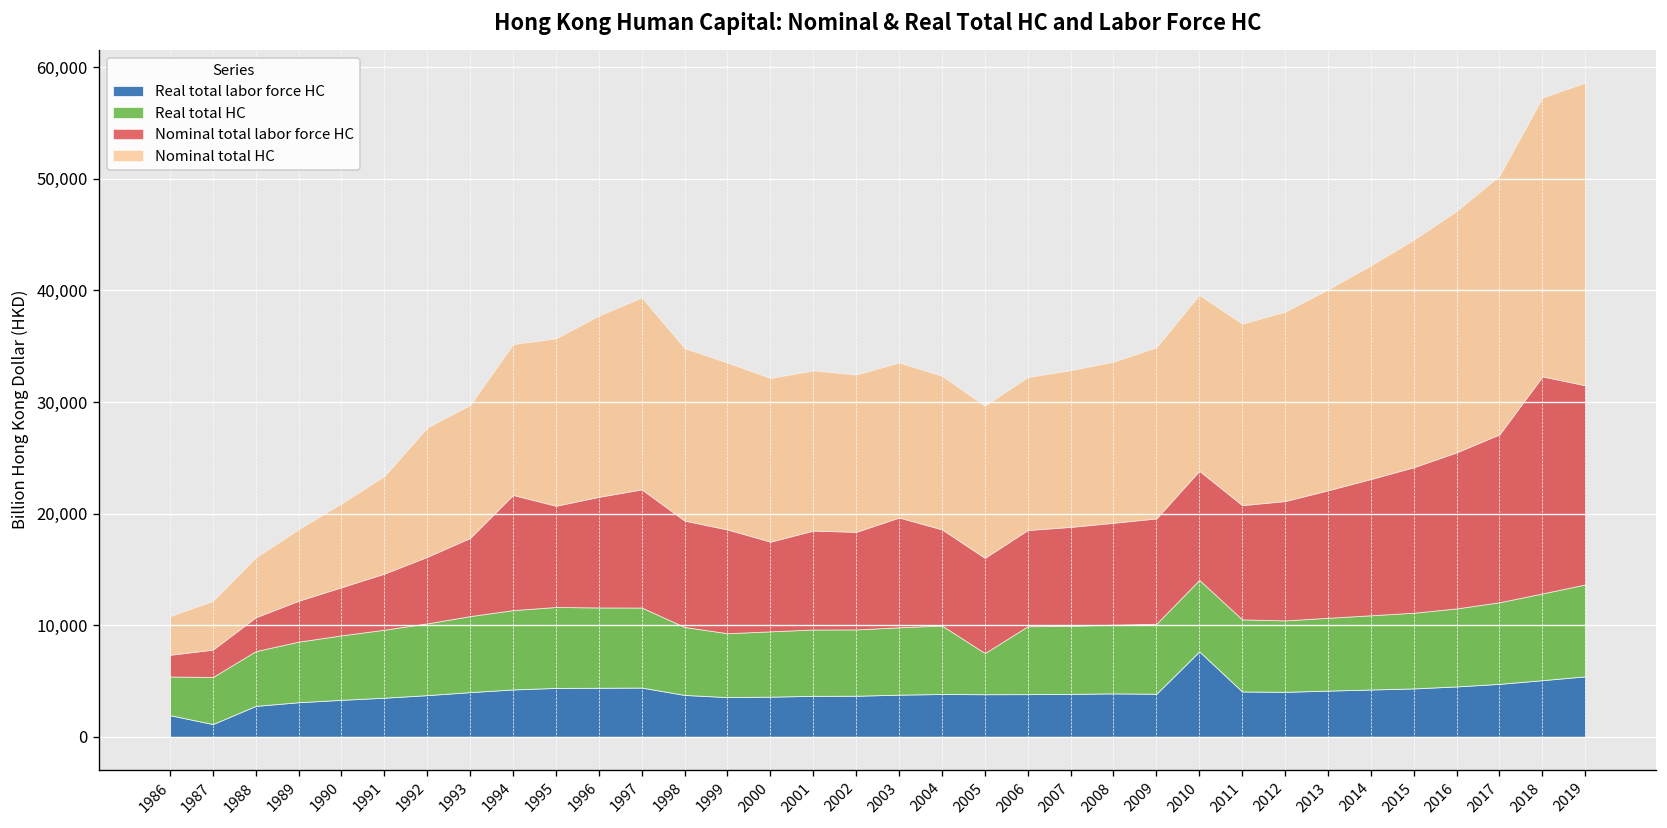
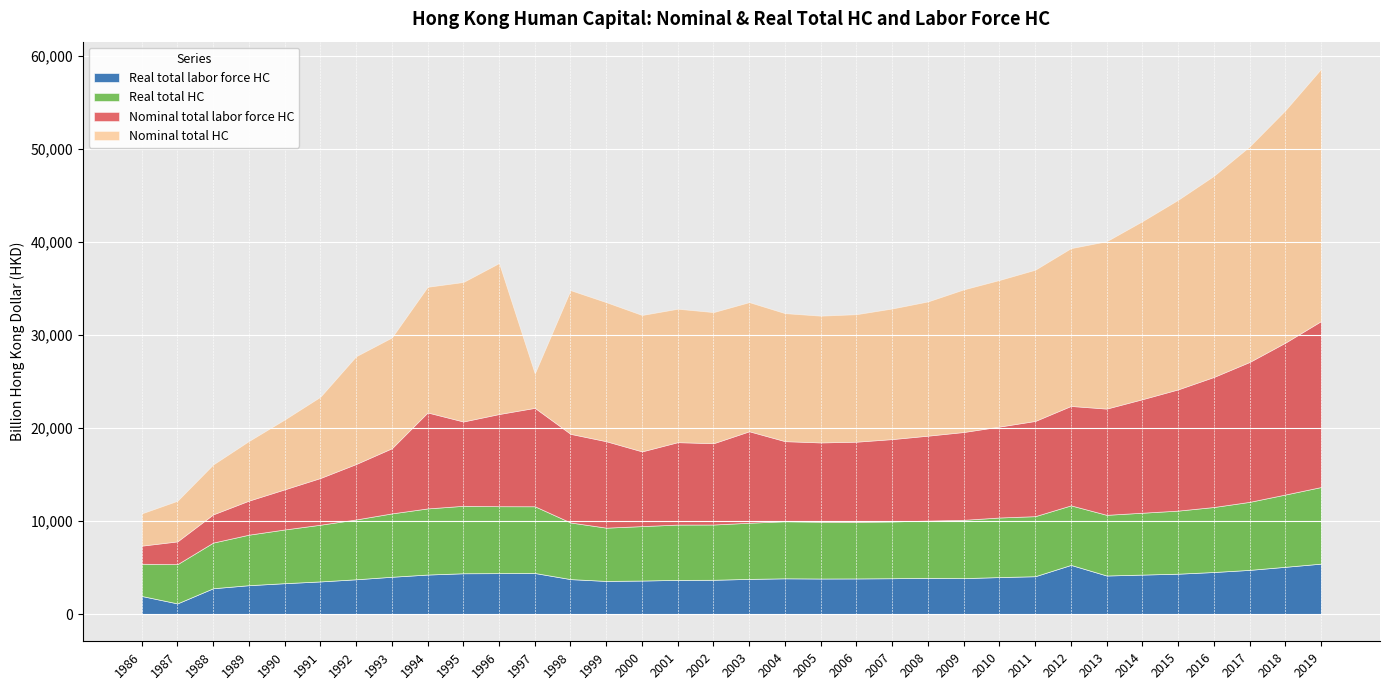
  {
    "Real total labor force HC": {
      "1986": "2,000",
      "1987": "1,000",
      "1988": "3,000",
      "1989": "3,000",
      "1990": "3,000",
      "1991": "4,000",
      "1992": "4,000",
      "1993": "4,000",
      "1994": "4,000",
      "1995": "4,000",
      "1996": "4,000",
      "1997": "4,000",
      "1998": "4,000",
      "1999": "4,000",
      "2000": "4,000",
      "2001": "4,000",
      "2002": "4,000",
      "2003": "4,000",
      "2004": "4,000",
      "2005": "4,000",
      "2006": "4,000",
      "2007": "4,000",
      "2008": "4,000",
      "2009": "4,000",
-     "2010": "8,000",
+     "2010": "4,000",
      "2011": "4,000",
-     "2012": "4,000",
+     "2012": "5,000",
      "2013": "4,000",
      "2014": "4,000",
      "2015": "4,000",
      "2016": "5,000",
      "2017": "5,000",
      "2018": "5,000",
      "2019": "5,000"
    },
    "Real total HC": {
      "1986": "3,000",
      "1987": "4,000",
      "1988": "5,000",
      "1989": "5,000",
      "1990": "6,000",
      "1991": "6,000",
      "1992": "6,000",
      "1993": "7,000",
      "1994": "7,000",
      "1995": "7,000",
      "1996": "7,000",
      "1997": "7,000",
      "1998": "6,000",
      "1999": "6,000",
      "2000": "6,000",
      "2001": "6,000",
      "2002": "6,000",
      "2003": "6,000",
      "2004": "6,000",
-     "2005": "4,000",
+     "2005": "6,000",
      "2006": "6,000",
      "2007": "6,000",
      "2008": "6,000",
      "2009": "6,000",
      "2010": "6,000",
      "2011": "6,000",
      "2012": "6,000",
      "2013": "7,000",
      "2014": "7,000",
      "2015": "7,000",
      "2016": "7,000",
      "2017": "7,000",
      "2018": "8,000",
      "2019": "8,000"
    },
    "Nominal total labor force HC": {
      "1986": "2,000",
      "1987": "2,000",
      "1988": "3,000",
      "1989": "4,000",
      "1990": "4,000",
      "1991": "5,000",
      "1992": "6,000",
      "1993": "7,000",
      "1994": "10,000",
      "1995": "9,000",
      "1996": "10,000",
      "1997": "11,000",
      "1998": "10,000",
      "1999": "9,000",
      "2000": "8,000",
      "2001": "9,000",
      "2002": "9,000",
      "2003": "10,000",
      "2004": "9,000",
      "2005": "9,000",
      "2006": "9,000",
      "2007": "9,000",
      "2008": "9,000",
      "2009": "9,000",
      "2010": "10,000",
      "2011": "10,000",
      "2012": "11,000",
      "2013": "11,000",
      "2014": "12,000",
      "2015": "13,000",
      "2016": "14,000",
      "2017": "15,000",
-     "2018": "19,000",
+     "2018": "16,000",
      "2019": "18,000"
    },
    "Nominal total HC": {
      "1986": "3,000",
      "1987": "4,000",
      "1988": "5,000",
      "1989": "6,000",
      "1990": "8,000",
      "1991": "9,000",
      "1992": "12,000",
      "1993": "12,000",
      "1994": "14,000",
      "1995": "15,000",
      "1996": "16,000",
-     "1997": "17,000",
+     "1997": "4,000",
      "1998": "15,000",
      "1999": "15,000",
      "2000": "15,000",
      "2001": "14,000",
      "2002": "14,000",
      "2003": "14,000",
      "2004": "14,000",
      "2005": "14,000",
      "2006": "14,000",
      "2007": "14,000",
      "2008": "14,000",
      "2009": "15,000",
      "2010": "16,000",
      "2011": "16,000",
      "2012": "17,000",
      "2013": "18,000",
      "2014": "19,000",
      "2015": "20,000",
      "2016": "22,000",
      "2017": "23,000",
      "2018": "25,000",
      "2019": "27,000"
    }
  }
